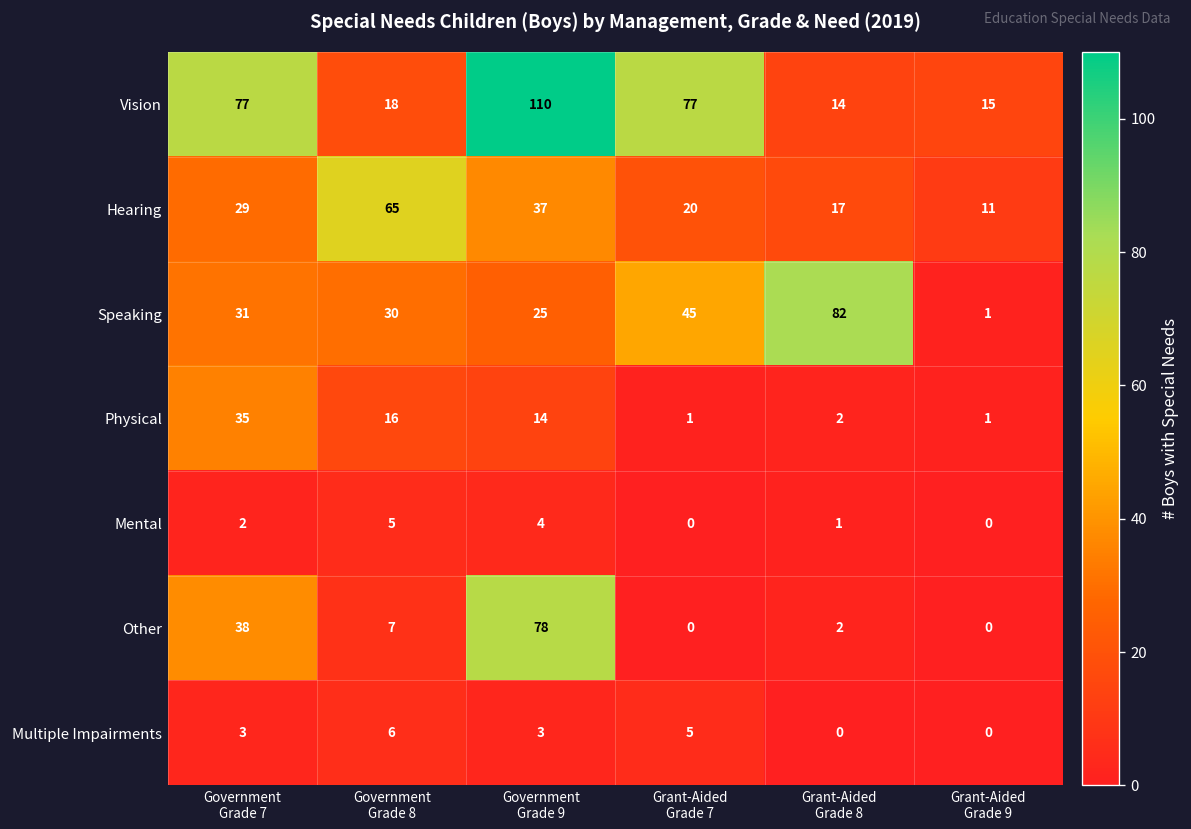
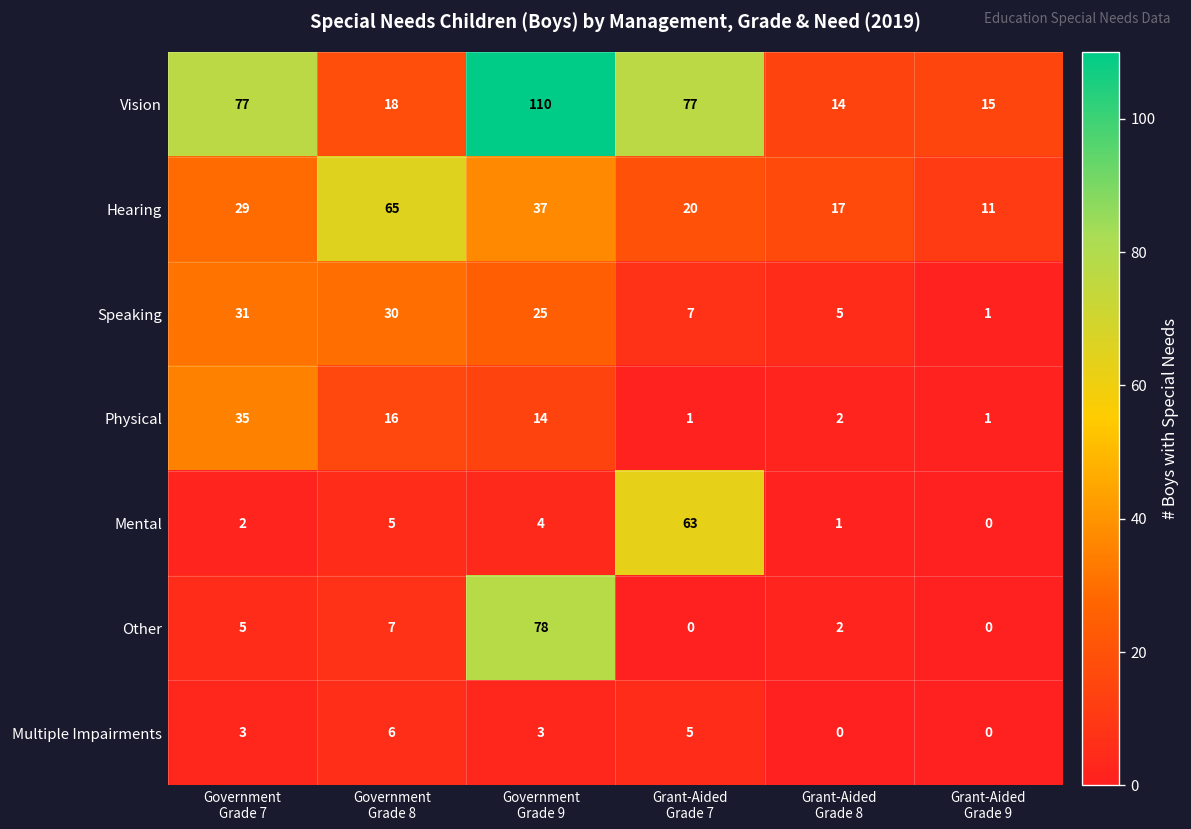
  {
    "Vision": {
      "Government Grade 7": 77,
      "Government Grade 8": 18,
      "Government Grade 9": 110,
      "Grant-Aided Grade 7": 77,
      "Grant-Aided Grade 8": 14,
      "Grant-Aided Grade 9": 15
    },
    "Hearing": {
      "Government Grade 7": 29,
      "Government Grade 8": 65,
      "Government Grade 9": 37,
      "Grant-Aided Grade 7": 20,
      "Grant-Aided Grade 8": 17,
      "Grant-Aided Grade 9": 11
    },
    "Speaking": {
      "Government Grade 7": 31,
      "Government Grade 8": 30,
      "Government Grade 9": 25,
-     "Grant-Aided Grade 7": 45,
-     "Grant-Aided Grade 8": 82,
+     "Grant-Aided Grade 7": 7,
+     "Grant-Aided Grade 8": 5,
      "Grant-Aided Grade 9": 1
    },
    "Physical": {
      "Government Grade 7": 35,
      "Government Grade 8": 16,
      "Government Grade 9": 14,
      "Grant-Aided Grade 7": 1,
      "Grant-Aided Grade 8": 2,
      "Grant-Aided Grade 9": 1
    },
    "Mental": {
      "Government Grade 7": 2,
      "Government Grade 8": 5,
      "Government Grade 9": 4,
-     "Grant-Aided Grade 7": 0,
+     "Grant-Aided Grade 7": 63,
      "Grant-Aided Grade 8": 1,
      "Grant-Aided Grade 9": 0
    },
    "Other": {
-     "Government Grade 7": 38,
+     "Government Grade 7": 5,
      "Government Grade 8": 7,
      "Government Grade 9": 78,
      "Grant-Aided Grade 7": 0,
      "Grant-Aided Grade 8": 2,
      "Grant-Aided Grade 9": 0
    },
    "Multiple Impairments": {
      "Government Grade 7": 3,
      "Government Grade 8": 6,
      "Government Grade 9": 3,
      "Grant-Aided Grade 7": 5,
      "Grant-Aided Grade 8": 0,
      "Grant-Aided Grade 9": 0
    }
  }
